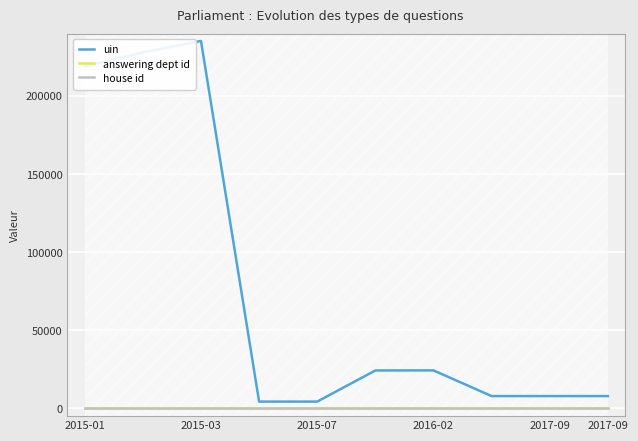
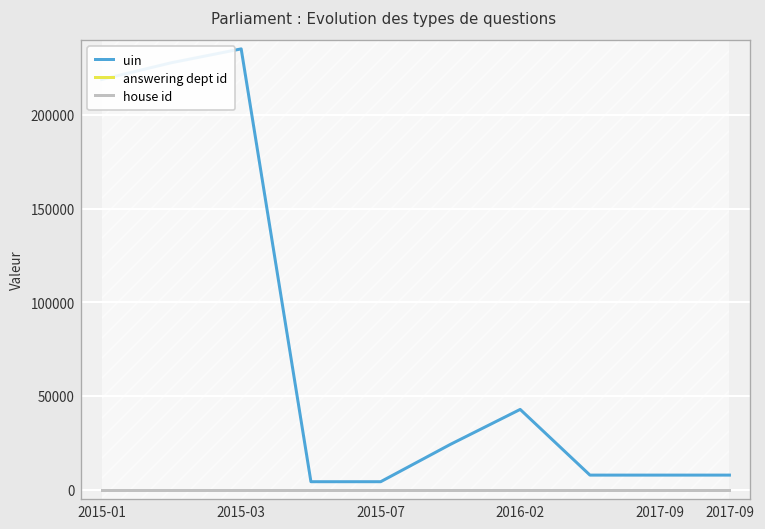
  {
    "uin": {
      "2015-03": 235000,
      "2015-07": 4000,
-     "2016-02": 24000
+     "2016-02": 43000
    },
    "house id": {
      "2015-01": 0,
      "2015-03": 0,
      "2015-07": 0,
      "2016-02": 0
    }
  }
